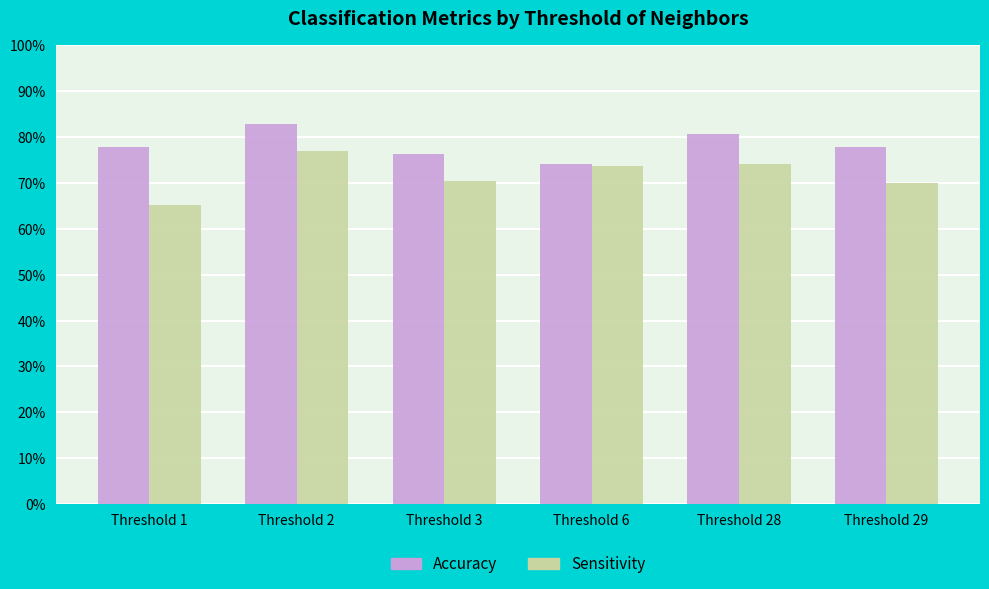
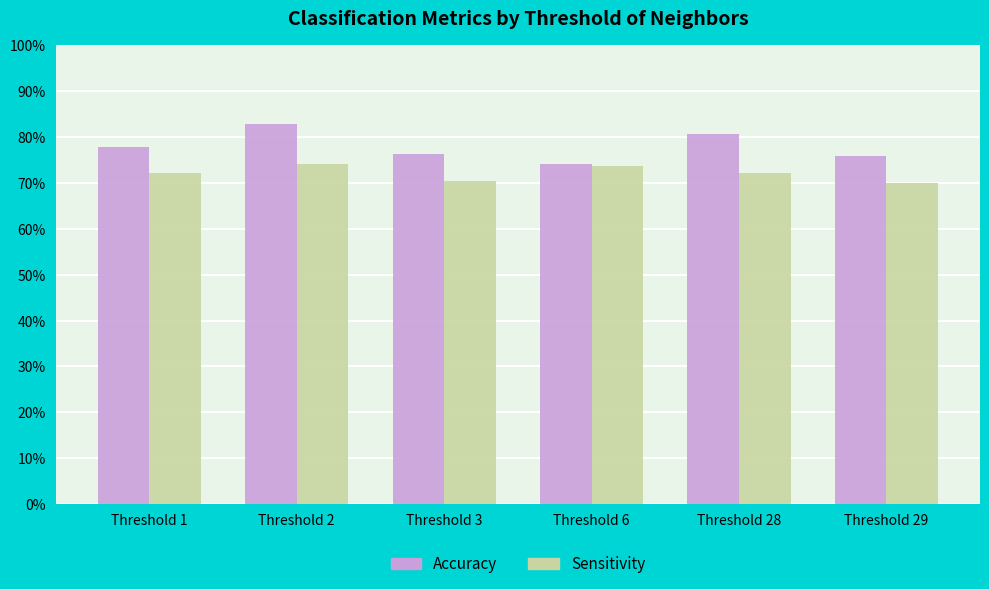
  {
    "Accuracy": {
      "Threshold 1": "78%",
      "Threshold 2": "83%",
      "Threshold 3": "76%",
      "Threshold 6": "74%",
      "Threshold 28": "81%",
-     "Threshold 29": "78%"
+     "Threshold 29": "76%"
    },
    "Sensitivity": {
-     "Threshold 1": "65%",
-     "Threshold 2": "77%",
+     "Threshold 1": "72%",
+     "Threshold 2": "74%",
      "Threshold 3": "70%",
      "Threshold 6": "74%",
-     "Threshold 28": "74%",
+     "Threshold 28": "72%",
      "Threshold 29": "70%"
    }
  }
